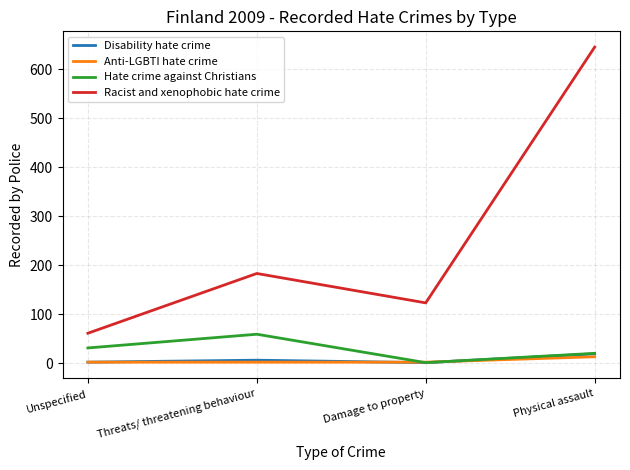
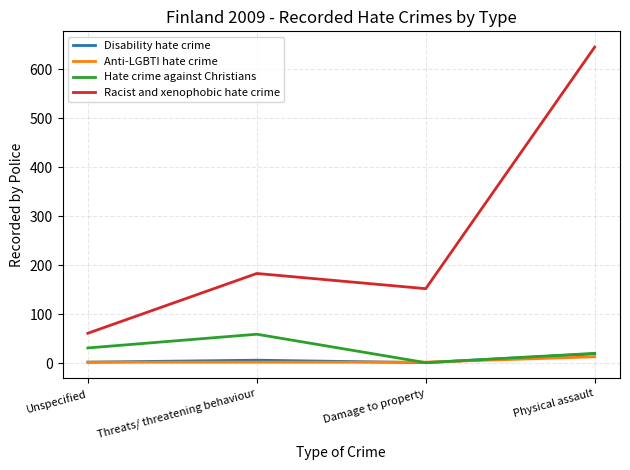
  {
    "Anti-LGBTI hate crime": {
      "Physical assault": 10
    },
    "Hate crime against Christians": {
      "Unspecified": 30,
      "Threats/ threatening behaviour": 60
    },
    "Racist and xenophobic hate crime": {
      "Unspecified": 60,
      "Threats/ threatening behaviour": 180,
-     "Damage to property": 120,
+     "Damage to property": 150,
      "Physical assault": 650
    }
  }
